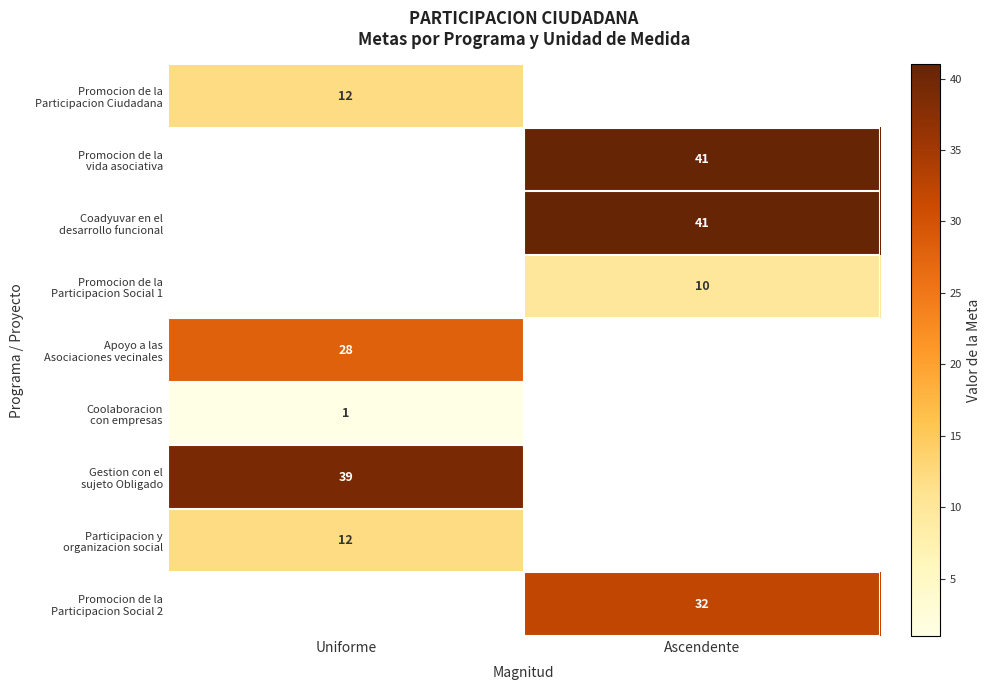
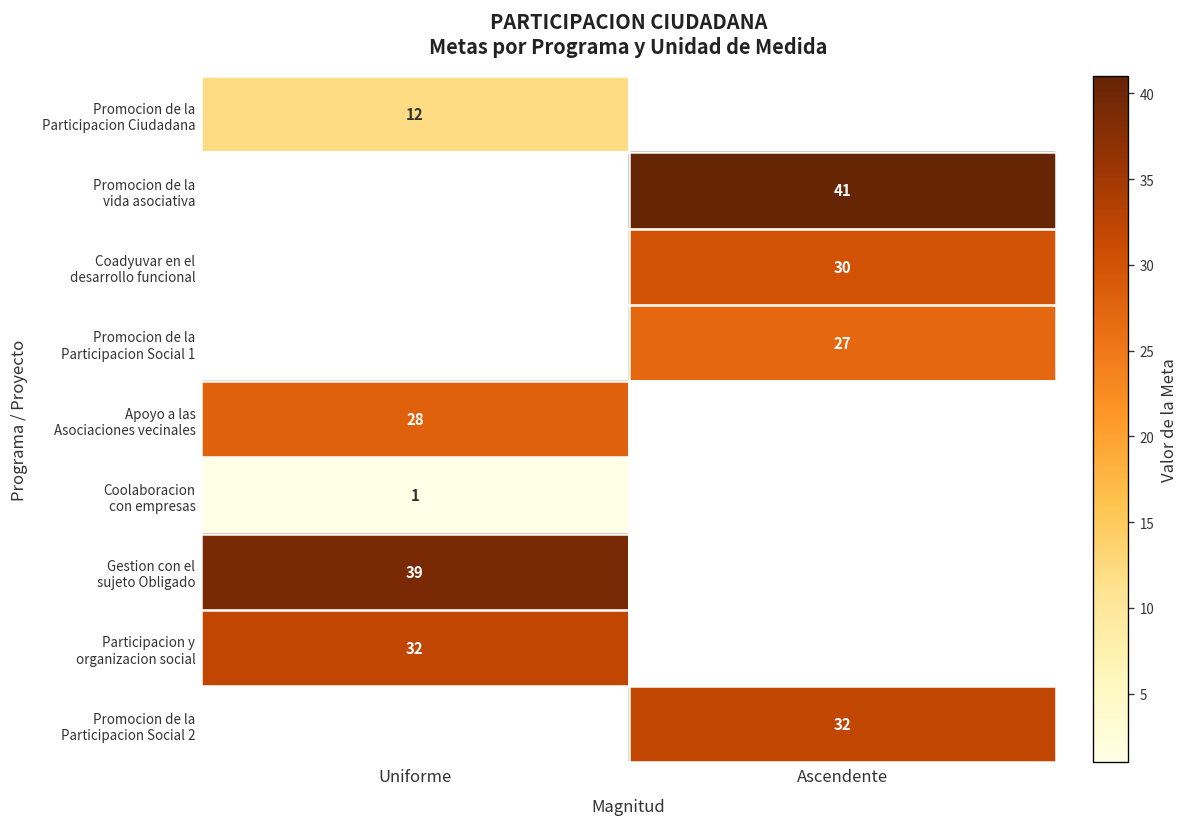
  {
    "Promocion de la Participacion Ciudadana": {
      "Uniforme": 12
    },
    "Promocion de la vida asociativa": {
      "Ascendente": 41
    },
    "Coadyuvar en el desarrollo funcional": {
-     "Ascendente": 41
+     "Ascendente": 30
    },
    "Promocion de la Participacion Social 1": {
-     "Ascendente": 10
+     "Ascendente": 27
    },
    "Apoyo a las Asociaciones vecinales": {
      "Uniforme": 28
    },
    "Coolaboracion con empresas": {
      "Uniforme": 1
    },
    "Gestion con el sujeto Obligado": {
      "Uniforme": 39
    },
    "Participacion y organizacion social": {
-     "Uniforme": 12
+     "Uniforme": 32
    },
    "Promocion de la Participacion Social 2": {
      "Ascendente": 32
    }
  }
